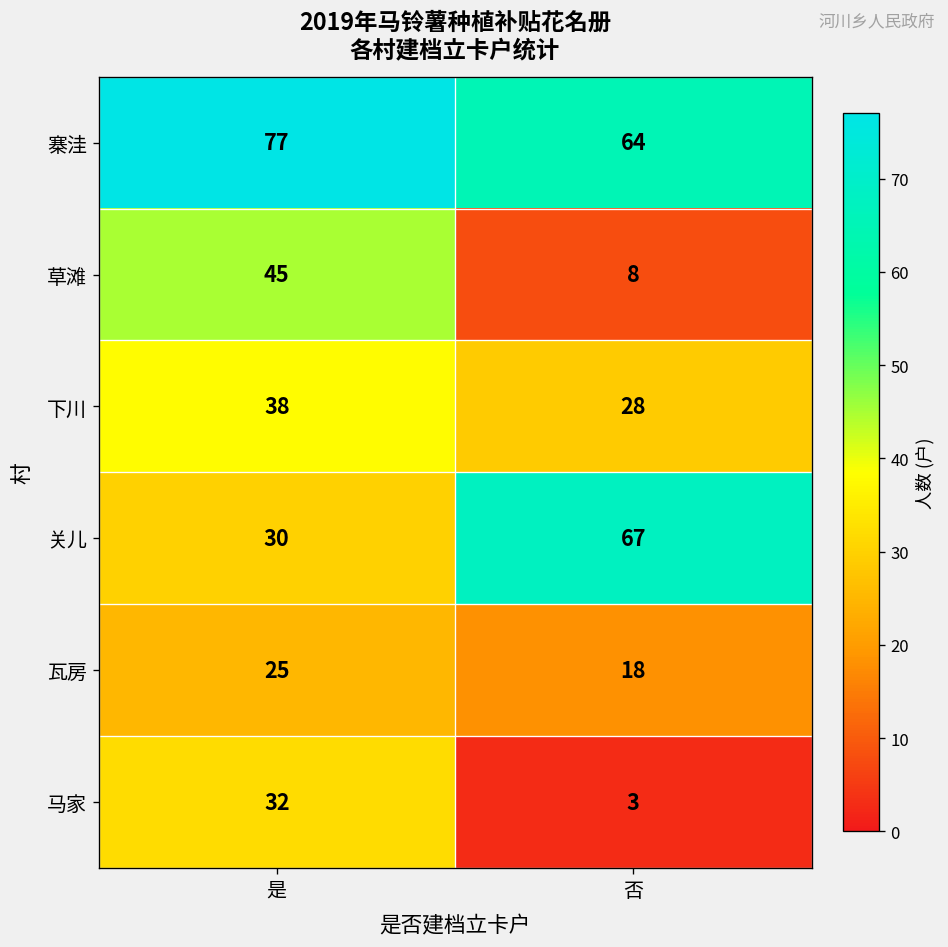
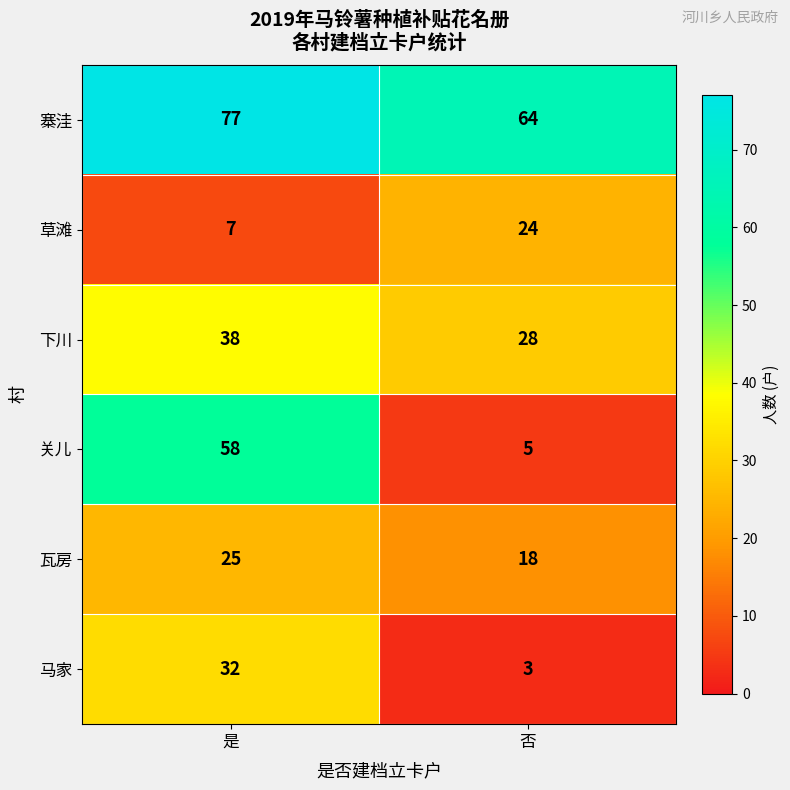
  {
    "寨洼": {
      "是": 77,
      "否": 64
    },
    "草滩": {
-     "是": 45,
-     "否": 8
+     "是": 7,
+     "否": 24
    },
    "下川": {
      "是": 38,
      "否": 28
    },
    "关儿": {
-     "是": 30,
-     "否": 67
+     "是": 58,
+     "否": 5
    },
    "瓦房": {
      "是": 25,
      "否": 18
    },
    "马家": {
      "是": 32,
      "否": 3
    }
  }
